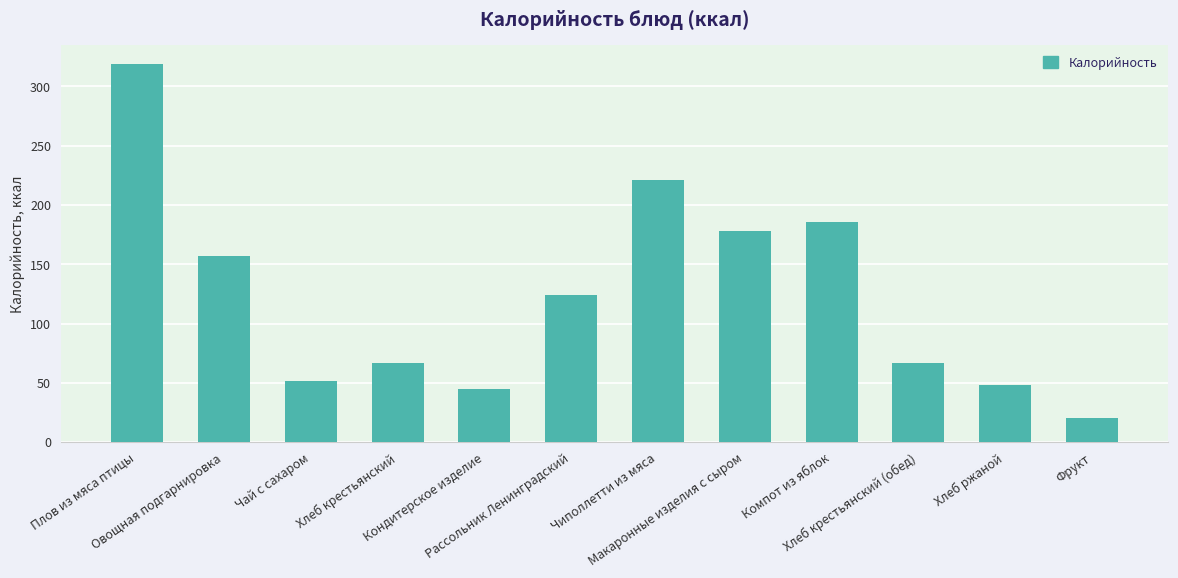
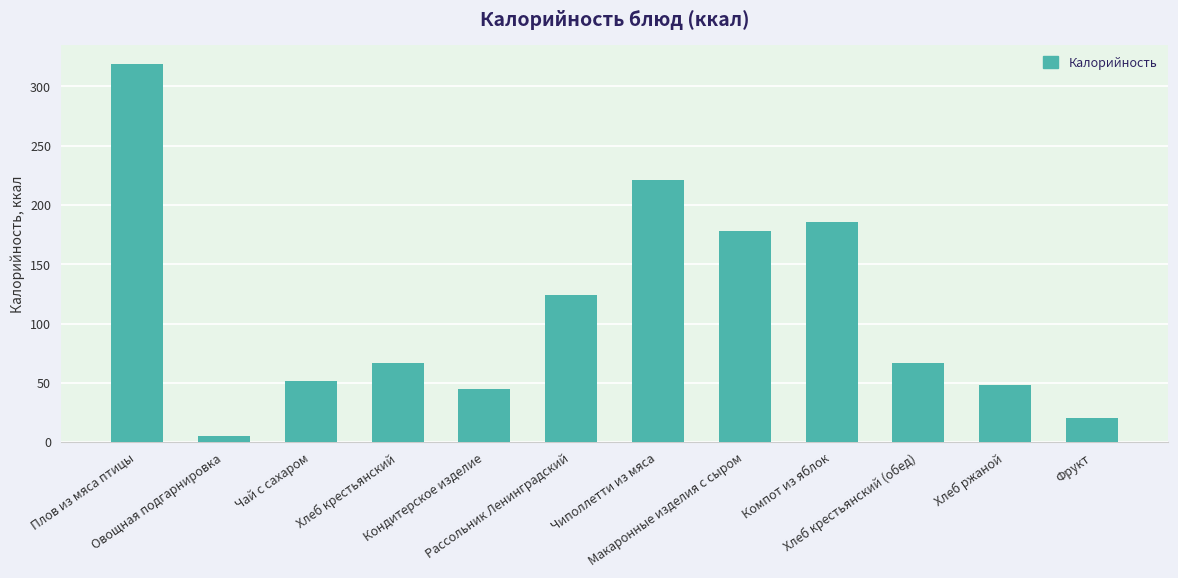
  {
    "Плов из мяса птицы": 319,
-   "Овощная подгарнировка": 157,
+   "Овощная подгарнировка": 5,
    "Чай с сахаром": 52,
    "Хлеб крестьянский": 67,
    "Кондитерское изделие": 45,
    "Рассольник Ленинградский": 124,
    "Чиполлетти из мяса": 221,
    "Макаронные изделия с сыром": 178,
    "Компот из яблок": 186,
    "Хлеб крестьянский (обед)": 67,
    "Хлеб ржаной": 48,
    "Фрукт": 20
  }
